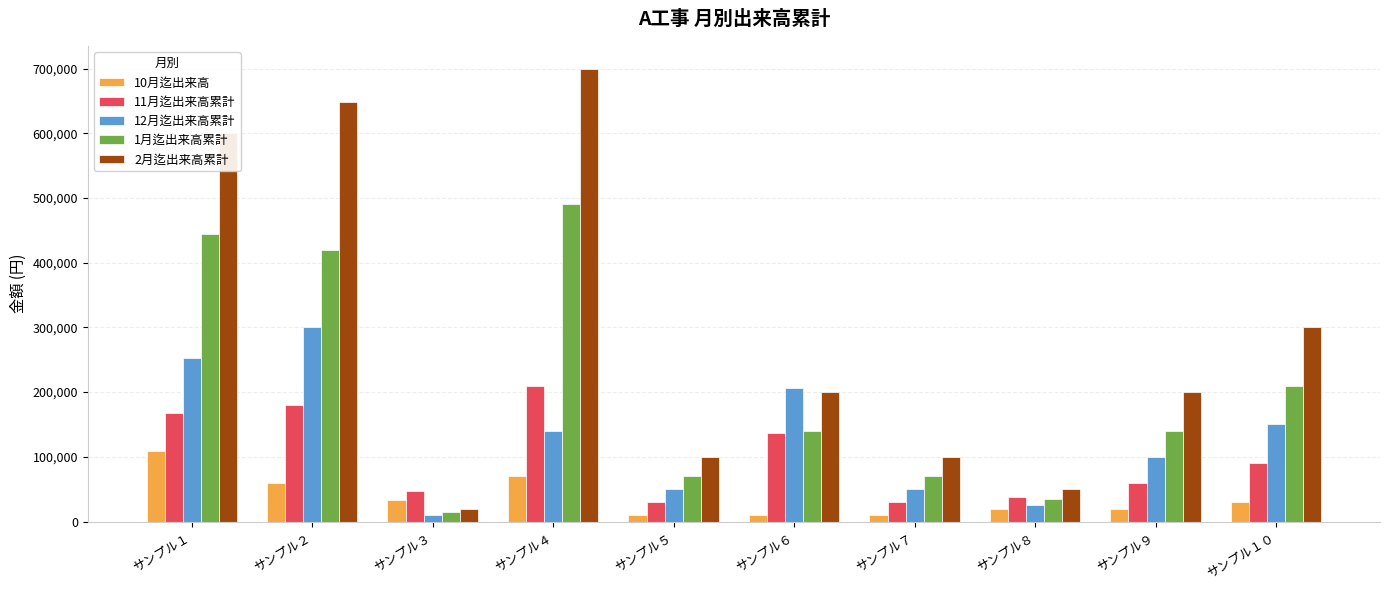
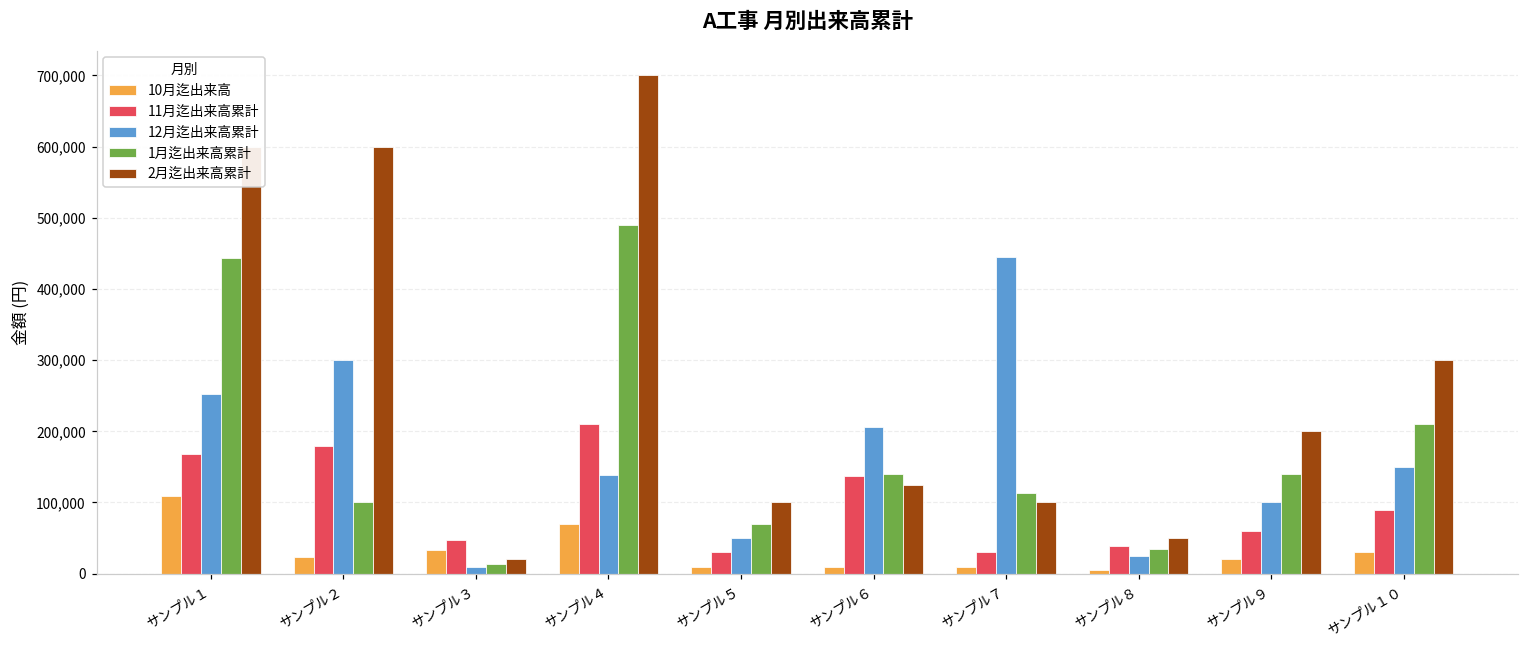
  {
    "10月迄出来高": {
      "サンプル１": "110,000",
-     "サンプル２": "60,000",
+     "サンプル２": "20,000",
      "サンプル３": "30,000",
      "サンプル４": "70,000",
      "サンプル５": "10,000",
      "サンプル６": "10,000",
      "サンプル７": "10,000",
-     "サンプル８": "20,000",
+     "サンプル８": "10,000",
      "サンプル９": "20,000",
      "サンプル１０": "30,000"
    },
    "11月迄出来高累計": {
      "サンプル１": "170,000",
      "サンプル２": "180,000",
      "サンプル３": "50,000",
      "サンプル４": "210,000",
      "サンプル５": "30,000",
      "サンプル６": "140,000",
      "サンプル７": "30,000",
      "サンプル８": "40,000",
      "サンプル９": "60,000",
      "サンプル１０": "90,000"
    },
    "12月迄出来高累計": {
      "サンプル１": "250,000",
      "サンプル２": "300,000",
      "サンプル３": "10,000",
      "サンプル４": "140,000",
      "サンプル５": "50,000",
      "サンプル６": "210,000",
-     "サンプル７": "50,000",
+     "サンプル７": "440,000",
      "サンプル８": "30,000",
      "サンプル９": "100,000",
      "サンプル１０": "150,000"
    },
    "1月迄出来高累計": {
      "サンプル１": "440,000",
-     "サンプル２": "420,000",
+     "サンプル２": "100,000",
      "サンプル３": "10,000",
      "サンプル４": "490,000",
      "サンプル５": "70,000",
      "サンプル６": "140,000",
-     "サンプル７": "70,000",
+     "サンプル７": "110,000",
      "サンプル８": "40,000",
      "サンプル９": "140,000",
      "サンプル１０": "210,000"
    },
    "2月迄出来高累計": {
-     "サンプル２": "650,000",
+     "サンプル２": "600,000",
      "サンプル３": "20,000",
      "サンプル４": "700,000",
      "サンプル５": "100,000",
-     "サンプル６": "200,000",
+     "サンプル６": "120,000",
      "サンプル７": "100,000",
      "サンプル８": "50,000",
      "サンプル９": "200,000",
      "サンプル１０": "300,000"
    }
  }
